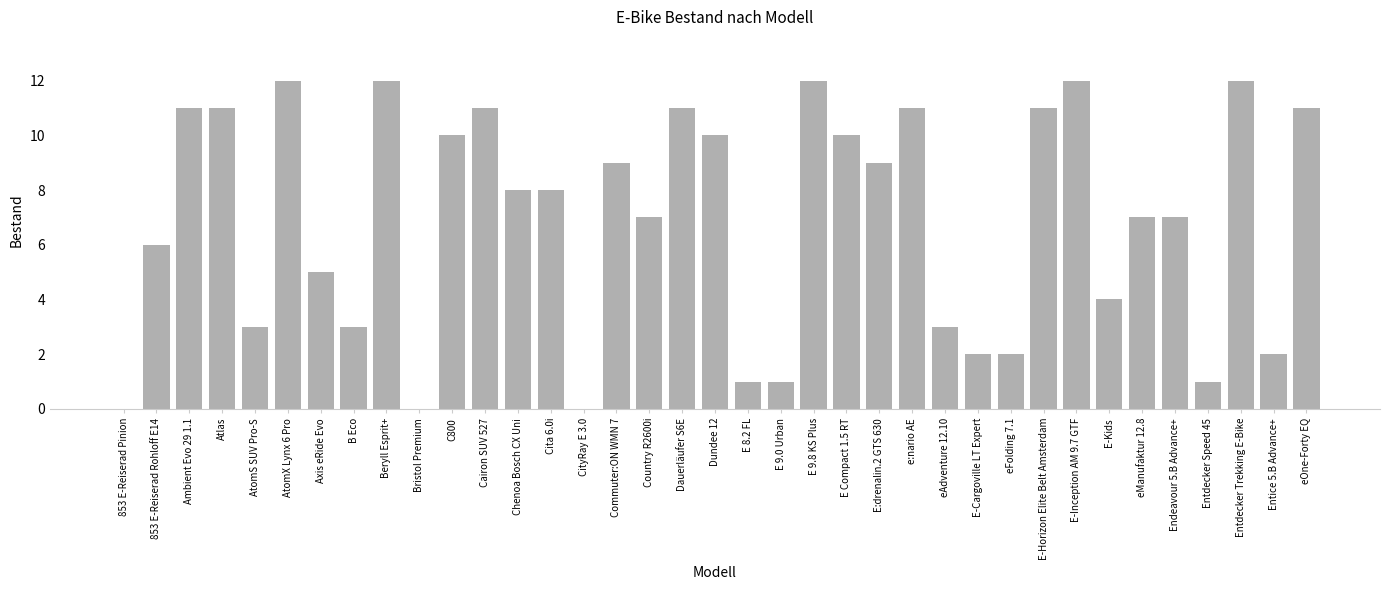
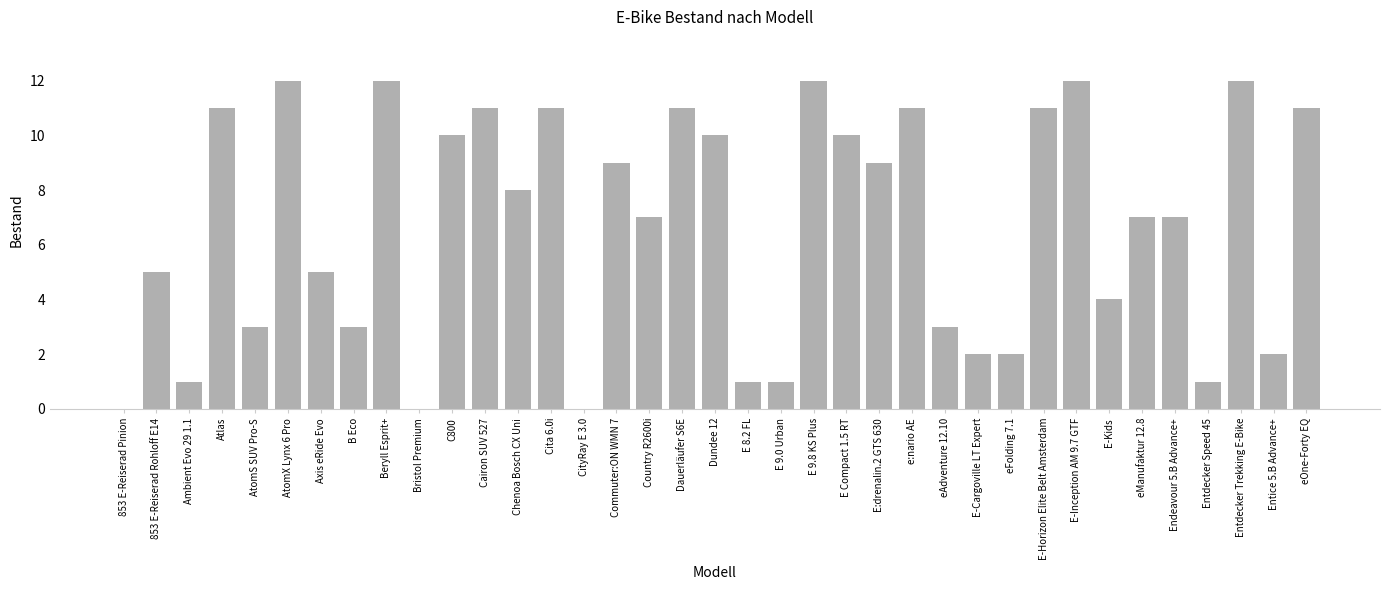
  {
    "853 E-Reiserad Pinion": 0,
-   "853 E-Reiserad Rohloff E14": 6,
-   "Ambient Evo 29 1.1": 11,
+   "853 E-Reiserad Rohloff E14": 5,
+   "Ambient Evo 29 1.1": 1,
    "Atlas": 11,
    "AtomS SUV Pro-S": 3,
    "AtomX Lynx 6 Pro": 12,
    "Axis eRide Evo": 5,
    "B Eco": 3,
    "Beryll Esprit+": 12,
    "Bristol Premium": 0,
    "C800": 10,
    "Cairon SUV 527": 11,
    "Chenoa Bosch CX Uni": 8,
-   "Cita 6.0i": 8,
+   "Cita 6.0i": 11,
    "CityRay E 3.0": 0,
    "Commuter:ON WMN 7": 9,
    "Country R2600i": 7,
    "Dauerläufer S6E": 11,
    "Dundee 12": 10,
    "E 8.2 FL": 1,
    "E 9.0 Urban": 1,
    "E 9.8 KS Plus": 12,
    "E Compact 1.5 RT": 10,
    "E:drenalin.2 GTS 630": 9,
    "e:nario AE": 11,
    "eAdventure 12.10": 3,
    "E-Cargoville LT Expert": 2,
    "eFolding 7.1": 2,
    "E-Horizon Elite Belt Amsterdam": 11,
    "E-Inception AM 9.7 GTF": 12,
    "E-Kids": 4,
    "eManufaktur 12.8": 7,
    "Endeavour 5.B Advance+": 7,
    "Entdecker Speed 45": 1,
    "Entdecker Trekking E-Bike": 12,
    "Entice 5.B Advance+": 2,
    "eOne-Forty EQ": 11
  }
